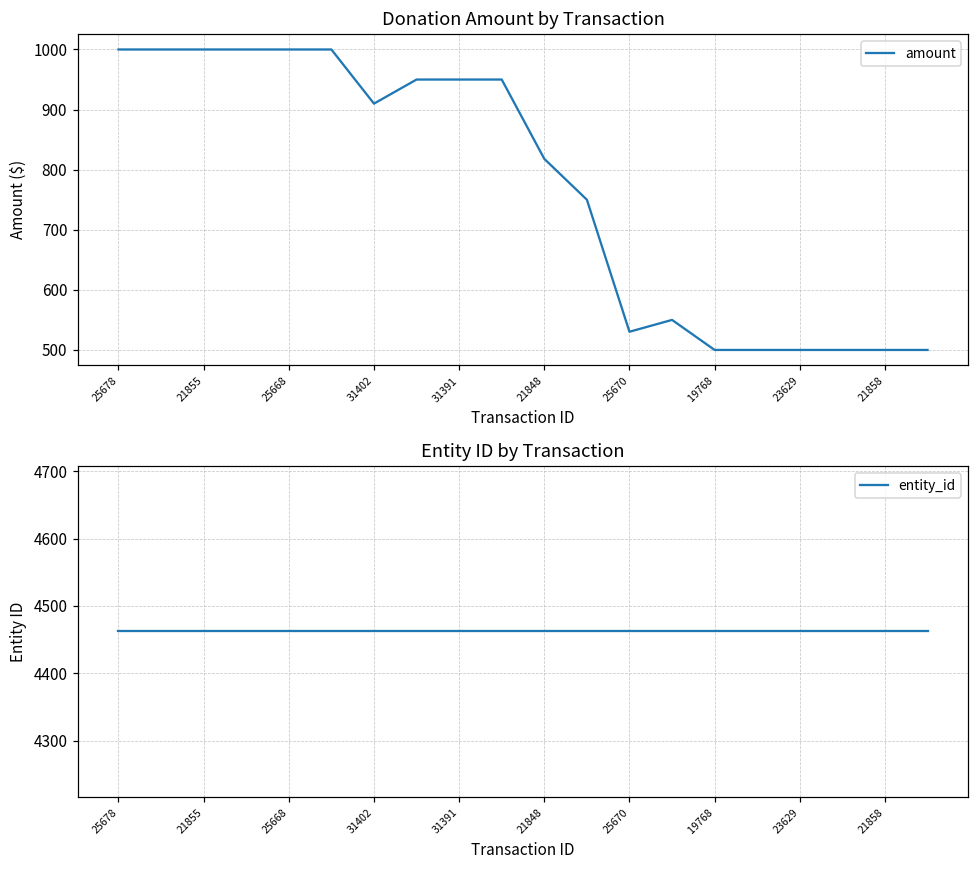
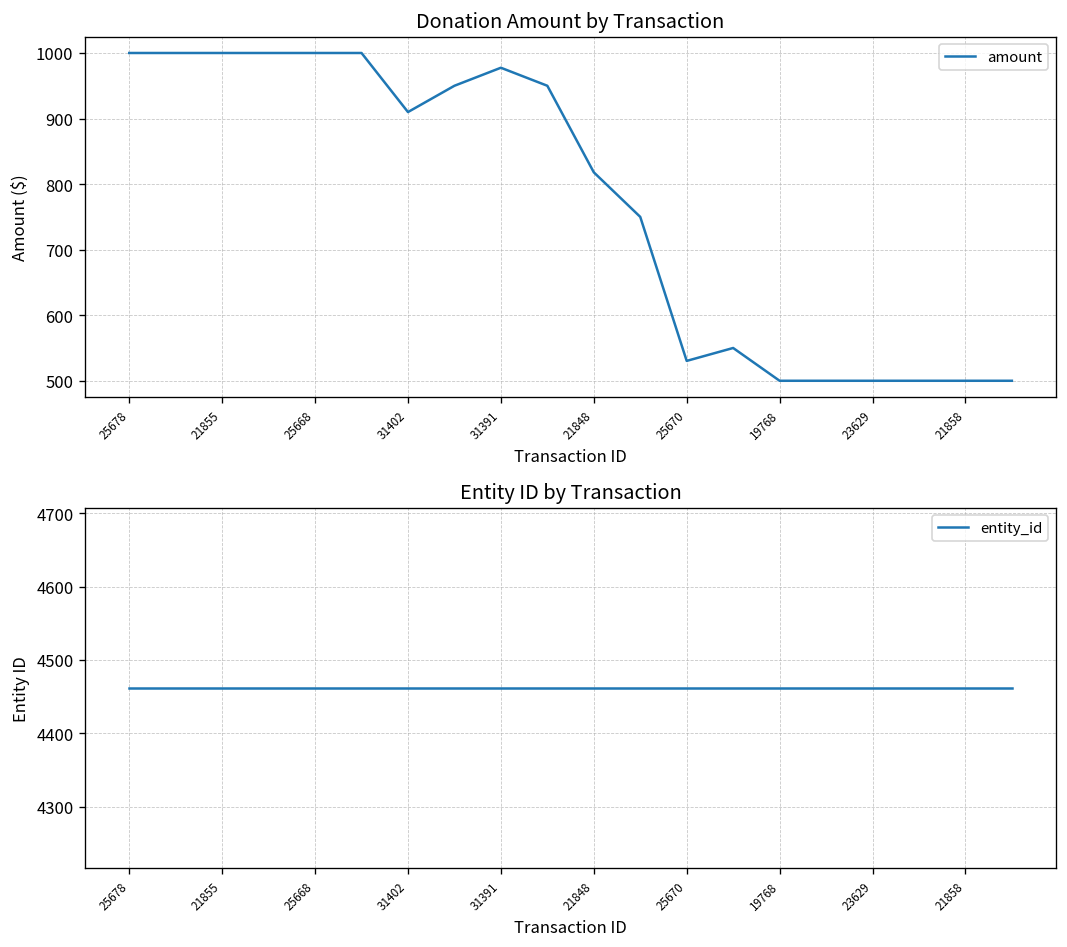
  {
    "Donation Amount by Transaction": {
      "25678": 1000,
      "21855": 1000,
      "25668": 1000,
      "31402": 910,
-     "31391": 950,
+     "31391": 980,
      "21848": 820,
      "25670": 530,
      "19768": 500,
      "23629": 500,
      "21858": 500
    },
    "Entity ID by Transaction": {
      "25678": 4460,
      "21855": 4460,
      "25668": 4460,
      "31402": 4460,
      "31391": 4460,
      "21848": 4460,
      "25670": 4460,
      "19768": 4460,
      "23629": 4460,
      "21858": 4460
    }
  }
